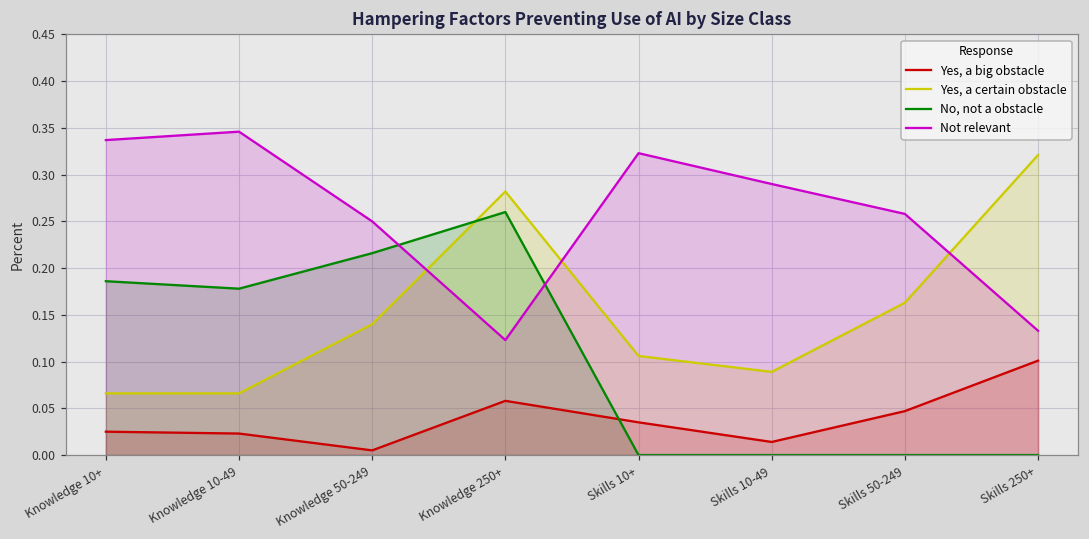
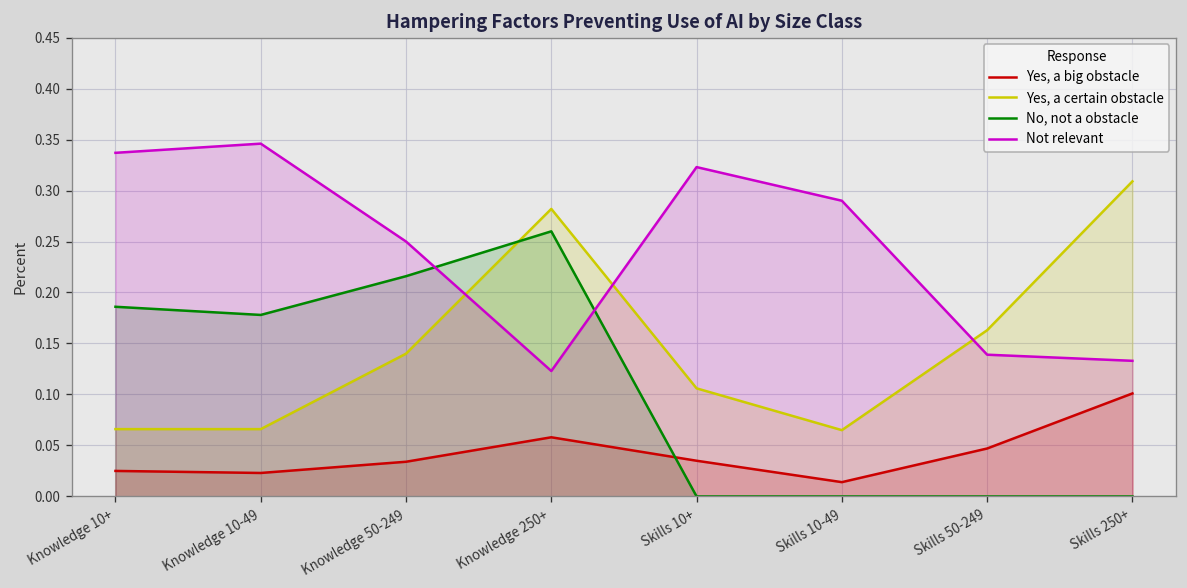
  {
    "Yes, a big obstacle": {
      "Knowledge 10+": 0.03,
      "Knowledge 10-49": 0.02,
-     "Knowledge 50-249": 0.01,
+     "Knowledge 50-249": 0.03,
      "Knowledge 250+": 0.06,
      "Skills 10+": 0.04,
      "Skills 10-49": 0.01,
      "Skills 50-249": 0.05,
      "Skills 250+": 0.10
    },
    "Yes, a certain obstacle": {
      "Knowledge 10+": 0.07,
      "Knowledge 10-49": 0.07,
      "Knowledge 50-249": 0.14,
      "Knowledge 250+": 0.28,
      "Skills 10+": 0.11,
-     "Skills 10-49": 0.09,
+     "Skills 10-49": 0.07,
      "Skills 50-249": 0.16,
-     "Skills 250+": 0.32
+     "Skills 250+": 0.31
    },
    "No, not a obstacle": {
      "Knowledge 10+": 0.19,
      "Knowledge 10-49": 0.18,
      "Knowledge 50-249": 0.22,
      "Knowledge 250+": 0.26,
      "Skills 10+": 0.00,
      "Skills 10-49": 0.00,
      "Skills 50-249": 0.00,
      "Skills 250+": 0.00
    },
    "Not relevant": {
      "Knowledge 10+": 0.34,
      "Knowledge 10-49": 0.35,
      "Knowledge 50-249": 0.25,
      "Knowledge 250+": 0.12,
      "Skills 10+": 0.32,
      "Skills 10-49": 0.29,
-     "Skills 50-249": 0.26,
+     "Skills 50-249": 0.14,
      "Skills 250+": 0.13
    }
  }
